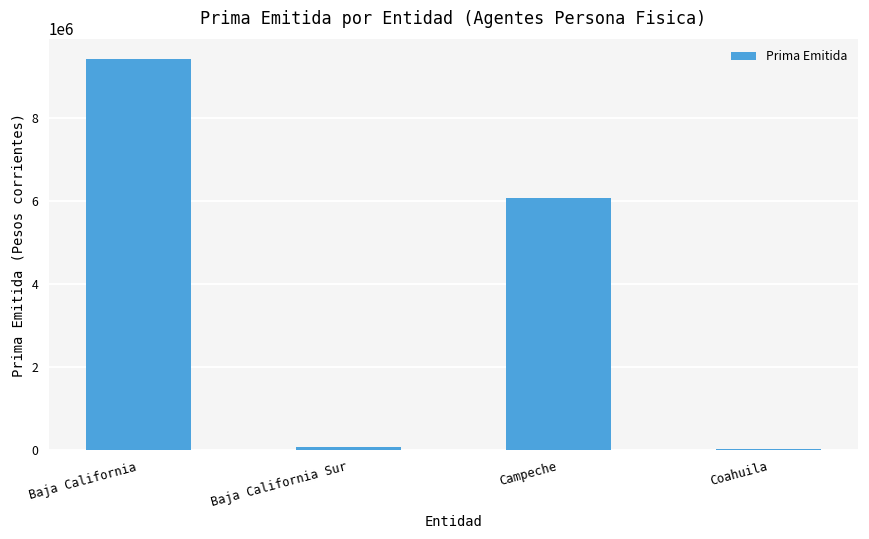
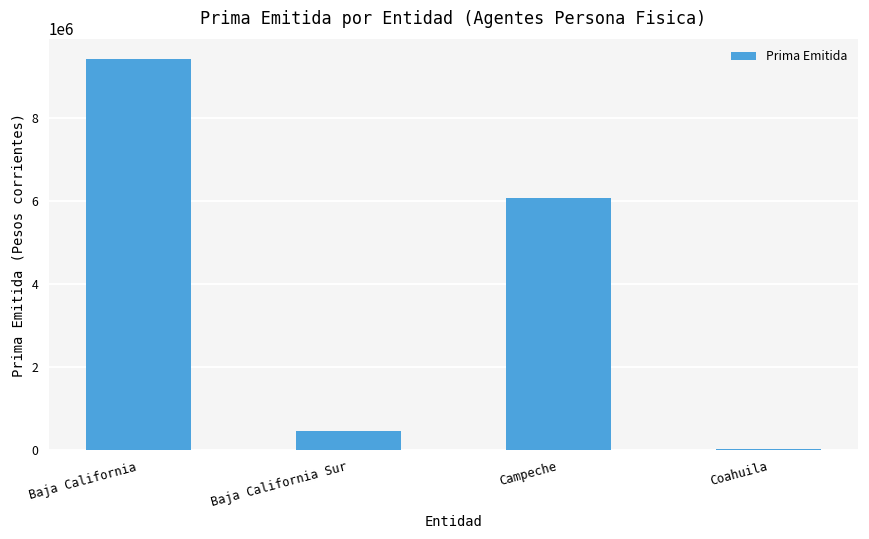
  {
    "Baja California": 9400000,
-   "Baja California Sur": 100000,
+   "Baja California Sur": 400000,
    "Campeche": 6100000
  }
